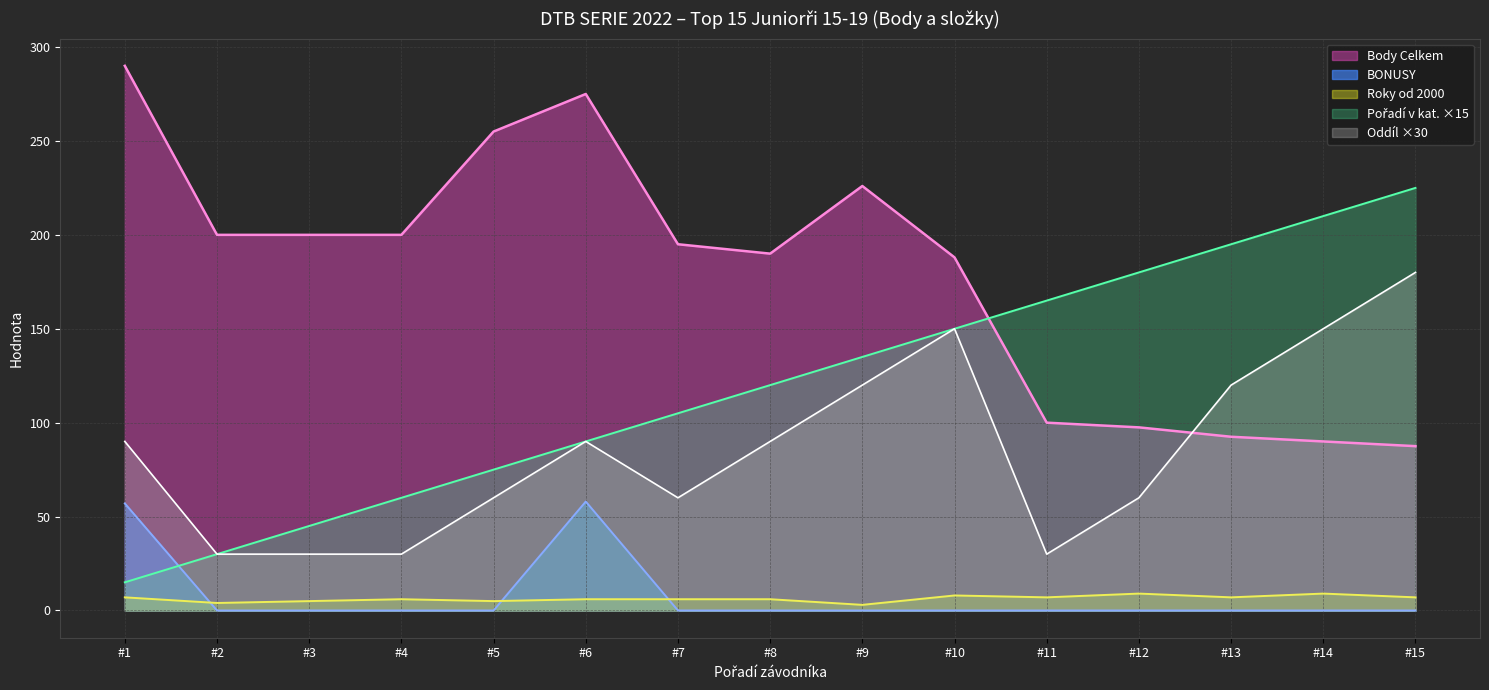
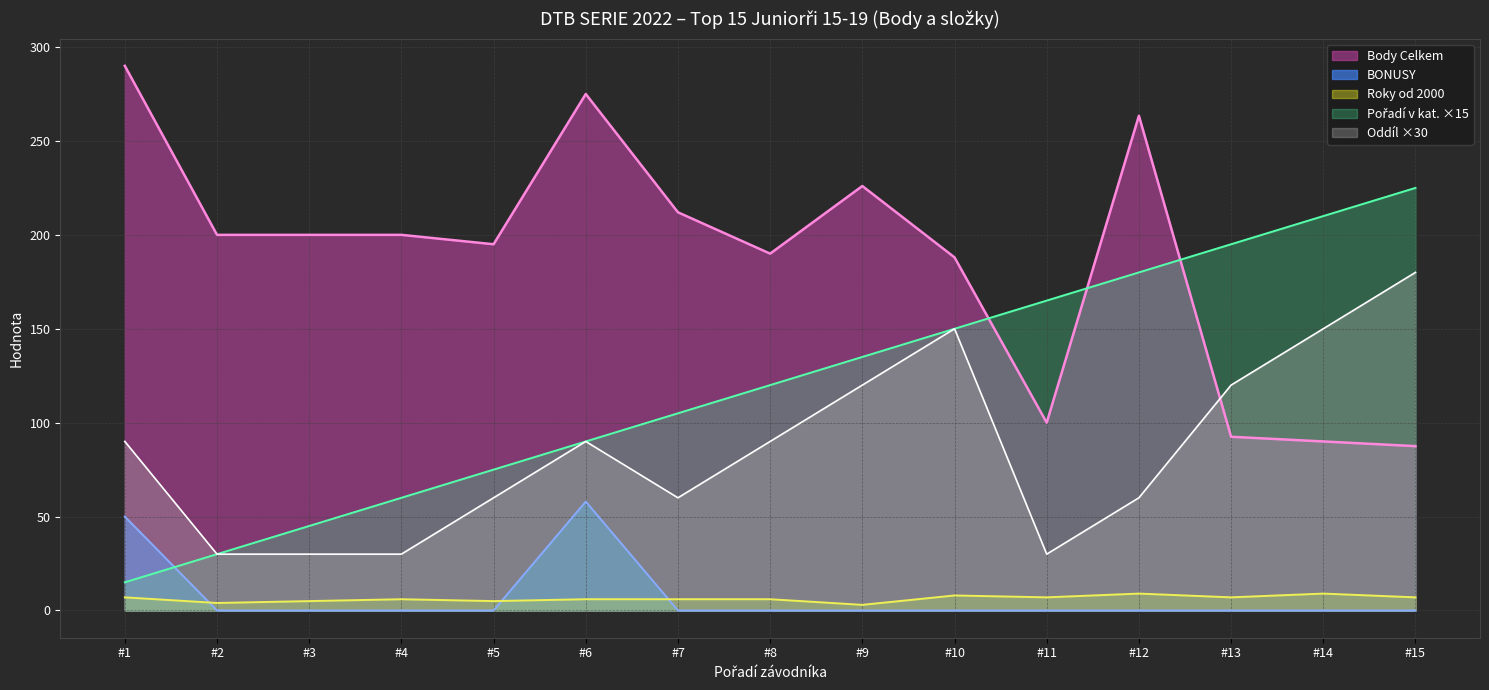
  {
    "Body Celkem": {
      "#1": 290,
      "#2": 200,
      "#3": 200,
      "#4": 200,
-     "#5": 255,
+     "#5": 195,
      "#6": 275,
-     "#7": 195,
+     "#7": 212,
      "#8": 190,
      "#9": 226,
      "#10": 188,
      "#11": 100,
-     "#12": 98,
+     "#12": 263,
      "#13": 93,
      "#14": 90,
      "#15": 88
    },
    "BONUSY": {
-     "#1": 57,
+     "#1": 50,
      "#2": 0,
      "#3": 0,
      "#4": 0,
      "#5": 0,
      "#6": 58,
      "#7": 0,
      "#8": 0,
      "#9": 0,
      "#10": 0,
      "#11": 0,
      "#12": 0,
      "#13": 0,
      "#14": 0,
      "#15": 0
    },
    "Roky od 2000": {
      "#1": 7,
      "#2": 4,
      "#3": 5,
      "#4": 6,
      "#5": 5,
      "#6": 6,
      "#7": 6,
      "#8": 6,
      "#9": 3,
      "#10": 8,
      "#11": 7,
      "#12": 9,
      "#13": 7,
      "#14": 9,
      "#15": 7
    }
  }
